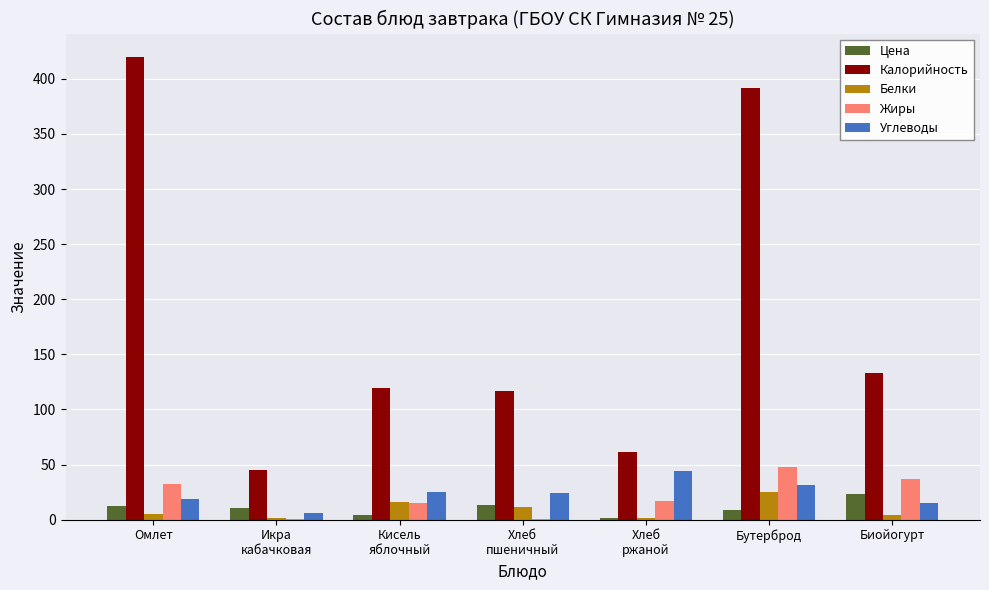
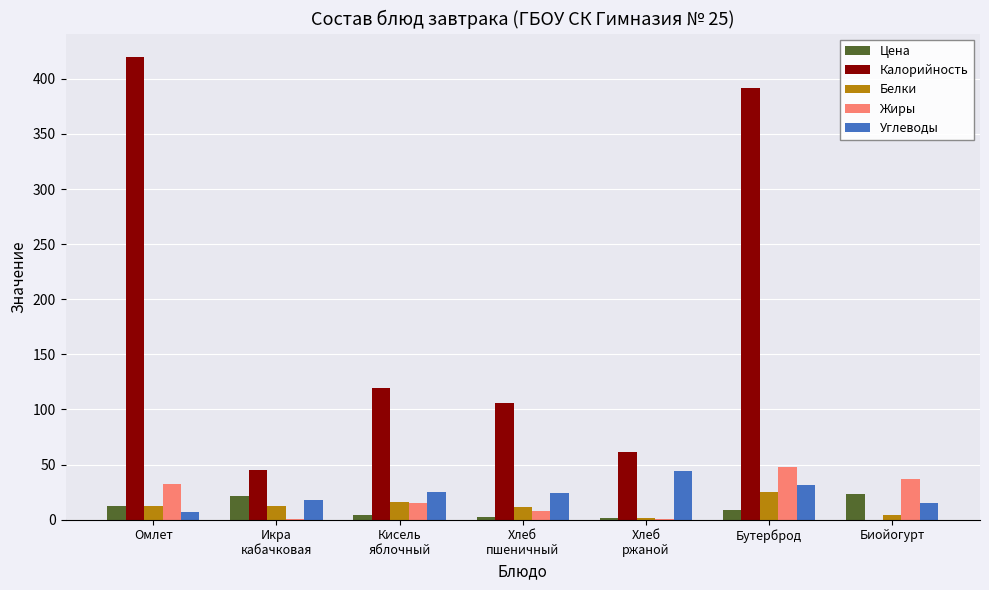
  {
    "Цена": {
      "Омлет": 13,
-     "Икра кабачковая": 10,
+     "Икра кабачковая": 22,
      "Кисель яблочный": 4,
-     "Хлеб пшеничный": 14,
+     "Хлеб пшеничный": 2,
      "Бутерброд": 8,
      "Биойогурт": 24
    },
    "Калорийность": {
      "Омлет": 420,
      "Икра кабачковая": 45,
      "Кисель яблочный": 119,
-     "Хлеб пшеничный": 117,
+     "Хлеб пшеничный": 106,
      "Хлеб ржаной": 61,
      "Бутерброд": 392,
-     "Биойогурт": 133
+     "Биойогурт": 0
    },
    "Белки": {
-     "Омлет": 5,
-     "Икра кабачковая": 1,
+     "Омлет": 13,
+     "Икра кабачковая": 13,
      "Кисель яблочный": 16,
      "Хлеб пшеничный": 12,
      "Бутерброд": 26,
      "Биойогурт": 4
    },
    "Жиры": {
      "Омлет": 32,
      "Кисель яблочный": 15,
-     "Хлеб пшеничный": 1,
-     "Хлеб ржаной": 17,
+     "Хлеб пшеничный": 8,
+     "Хлеб ржаной": 0,
      "Бутерброд": 47,
      "Биойогурт": 37
    },
    "Углеводы": {
-     "Омлет": 19,
-     "Икра кабачковая": 6,
+     "Омлет": 7,
+     "Икра кабачковая": 18,
      "Кисель яблочный": 25,
      "Хлеб пшеничный": 24,
      "Хлеб ржаной": 44,
      "Бутерброд": 32,
      "Биойогурт": 16
    }
  }
